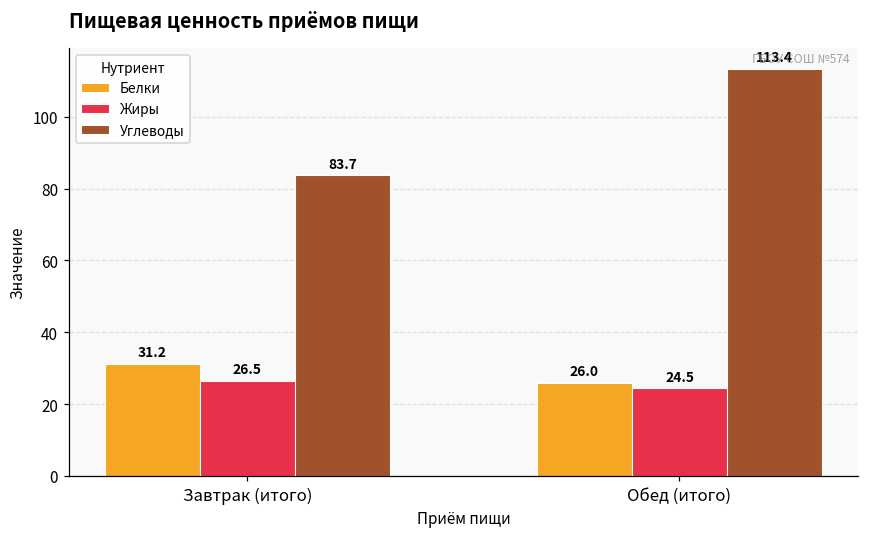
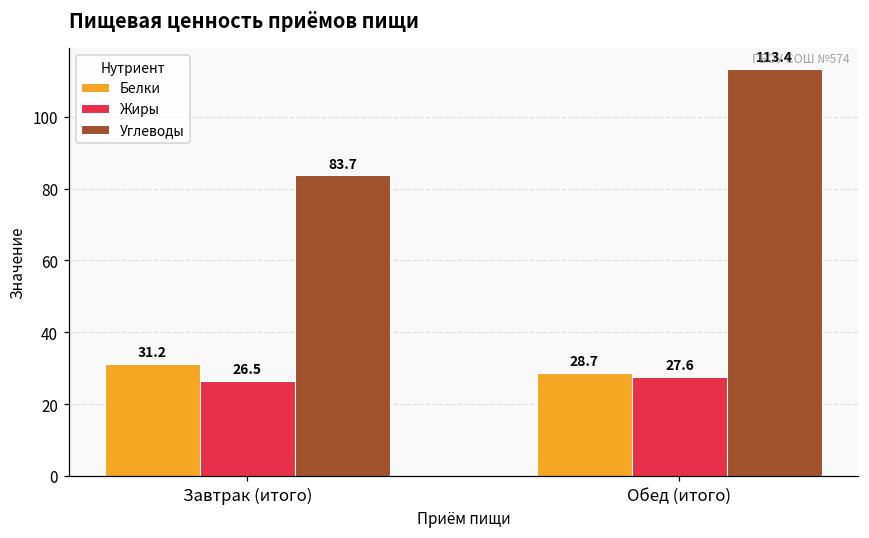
  {
    "Белки": {
      "Завтрак (итого)": 31.2,
-     "Обед (итого)": 26.0
+     "Обед (итого)": 28.7
    },
    "Жиры": {
      "Завтрак (итого)": 26.5,
-     "Обед (итого)": 24.5
+     "Обед (итого)": 27.6
    },
    "Углеводы": {
      "Завтрак (итого)": 83.7
    }
  }
